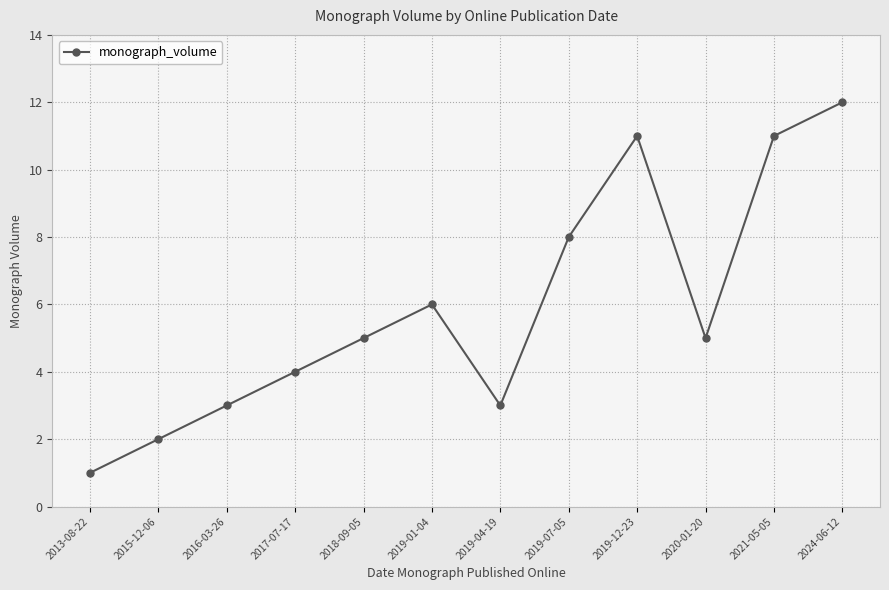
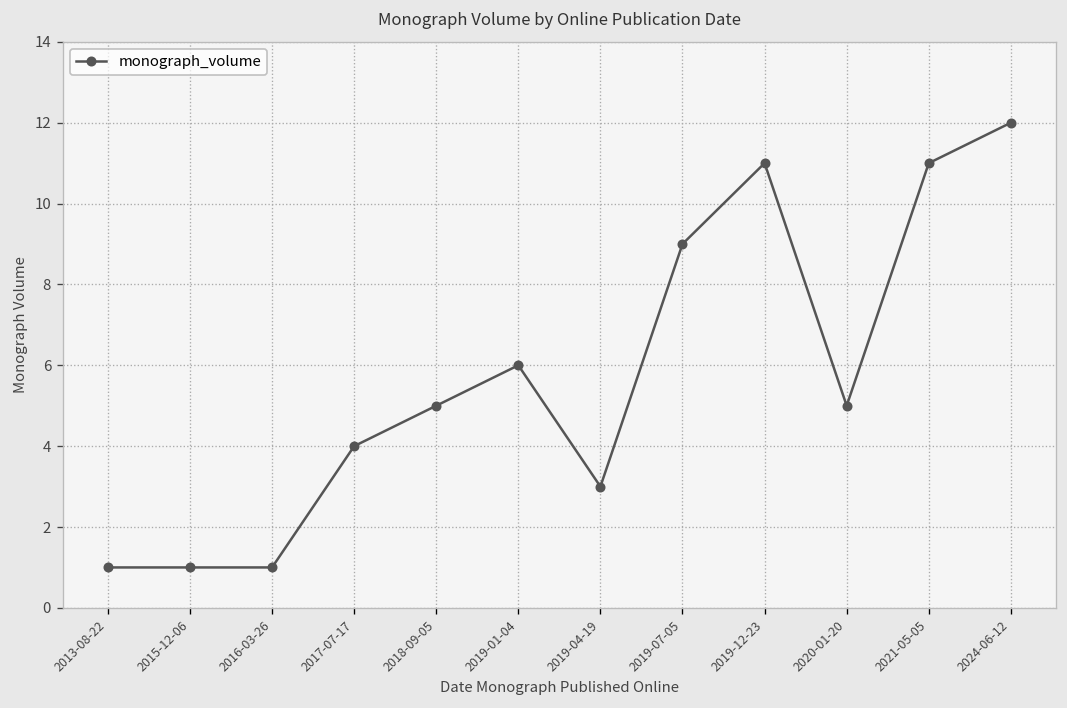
  {
    "2013-08-22": 1,
-   "2015-12-06": 2,
-   "2016-03-26": 3,
+   "2015-12-06": 1,
+   "2016-03-26": 1,
    "2017-07-17": 4,
    "2018-09-05": 5,
    "2019-01-04": 6,
    "2019-04-19": 3,
-   "2019-07-05": 8,
+   "2019-07-05": 9,
    "2019-12-23": 11,
    "2020-01-20": 5,
    "2021-05-05": 11,
    "2024-06-12": 12
  }
